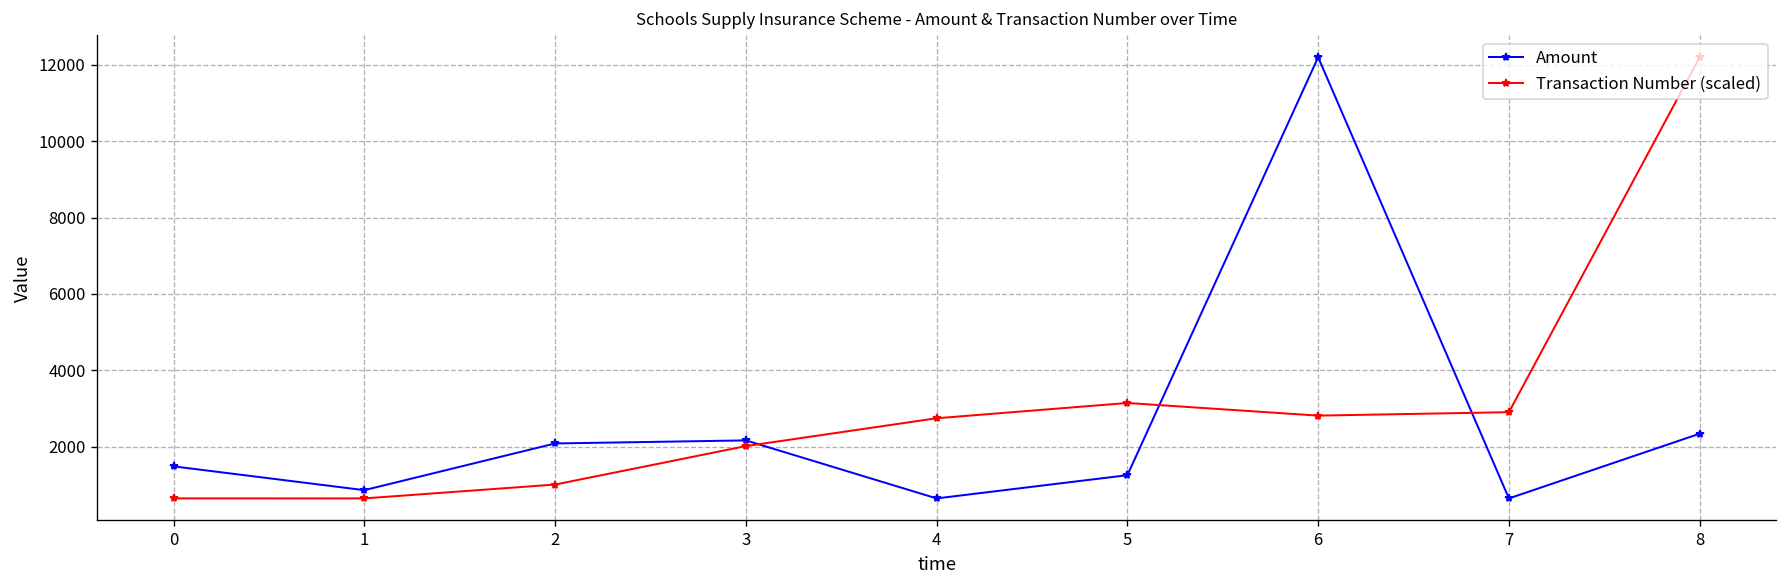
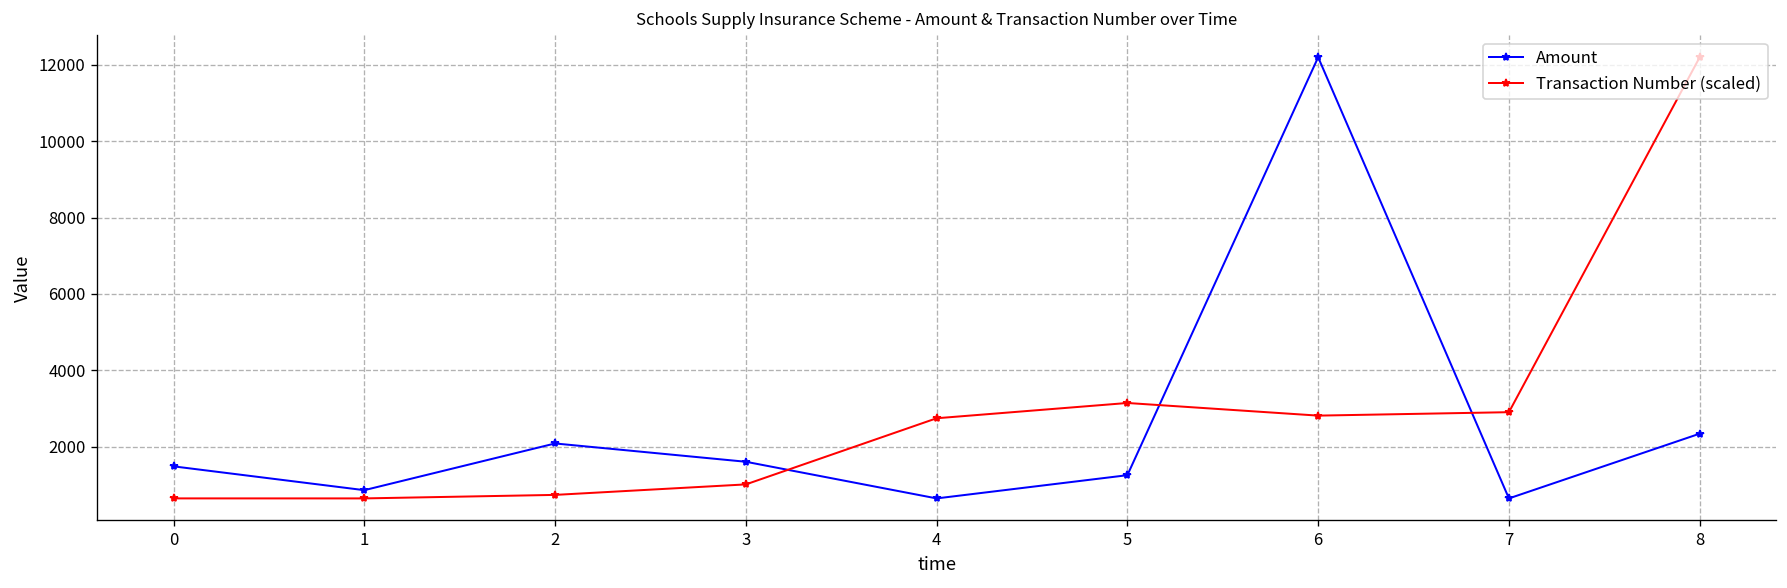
  {
    "Amount": {
      "0": 1500,
      "1": 900,
      "2": 2100,
-     "3": 2200,
+     "3": 1600,
      "4": 600,
      "5": 1200,
      "6": 12200,
      "7": 600,
      "8": 2300
    },
    "Transaction Number (scaled)": {
      "0": 600,
      "1": 600,
-     "2": 1000,
-     "3": 2000,
+     "2": 700,
+     "3": 1000,
      "4": 2700,
      "5": 3100,
      "6": 2800,
      "7": 2900
    }
  }
